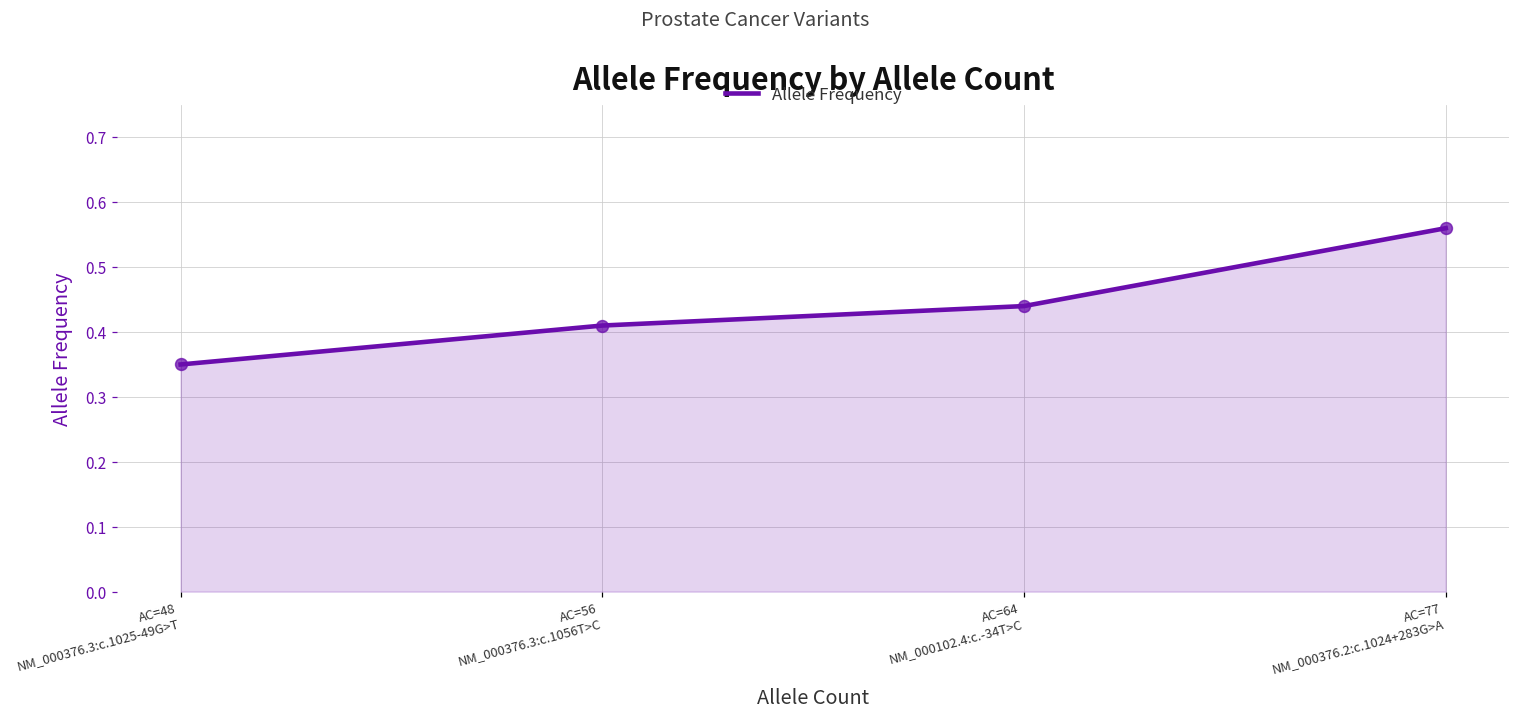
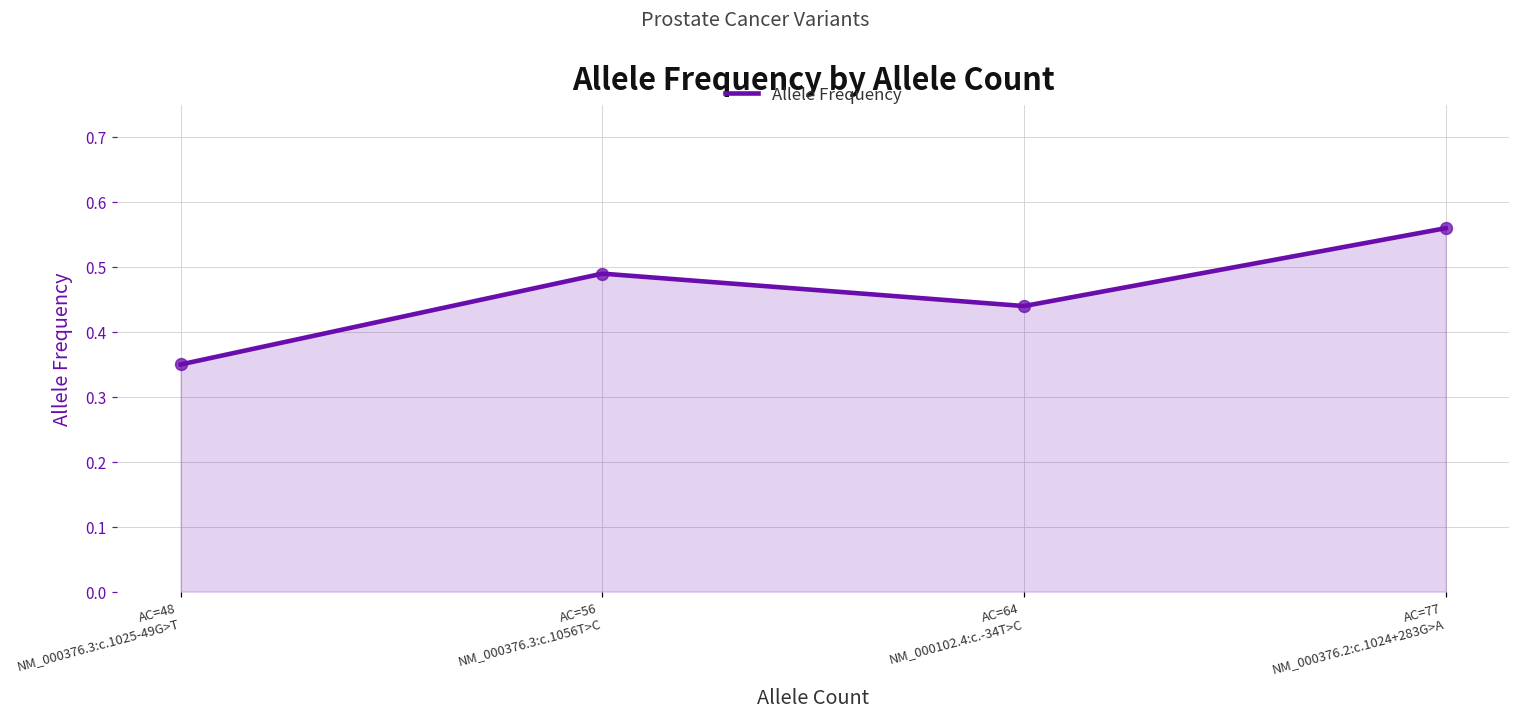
  {
    "AC=48 NM_000376.3:c.1025-49G>T": 0.35,
-   "AC=56 NM_000376.3:c.1056T>C": 0.41,
+   "AC=56 NM_000376.3:c.1056T>C": 0.49,
    "AC=64 NM_000102.4:c.-34T>C": 0.44,
    "AC=77 NM_000376.2:c.1024+283G>A": 0.56
  }
